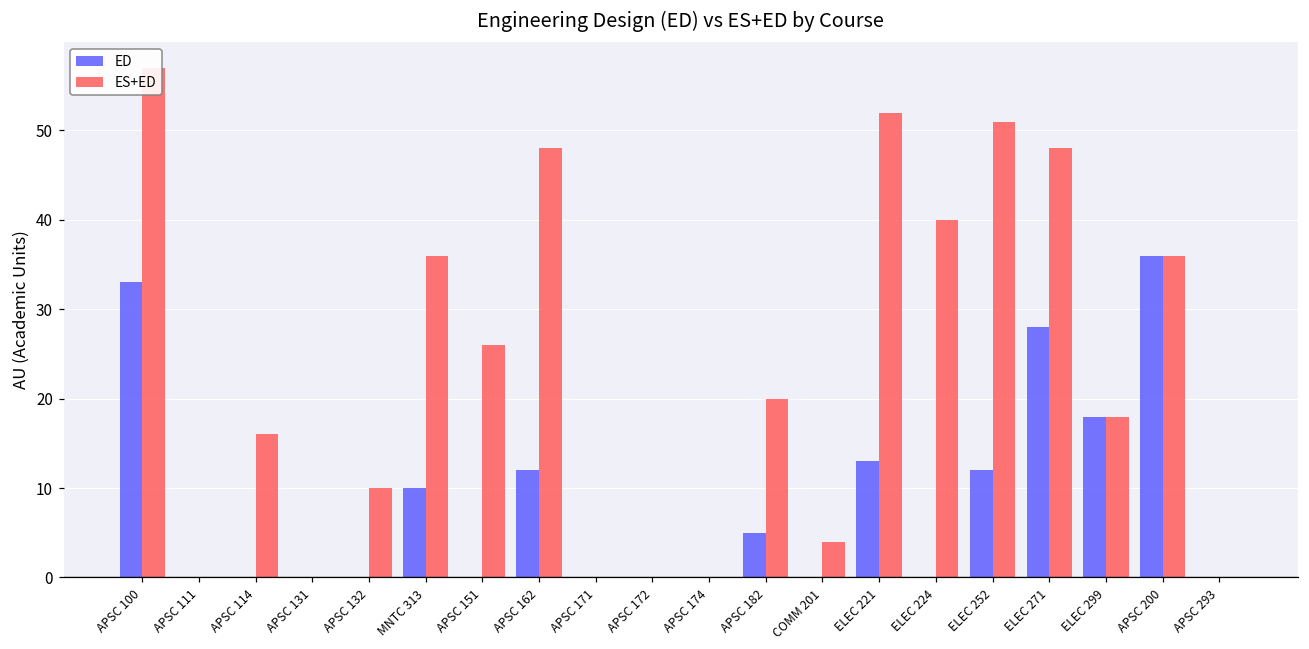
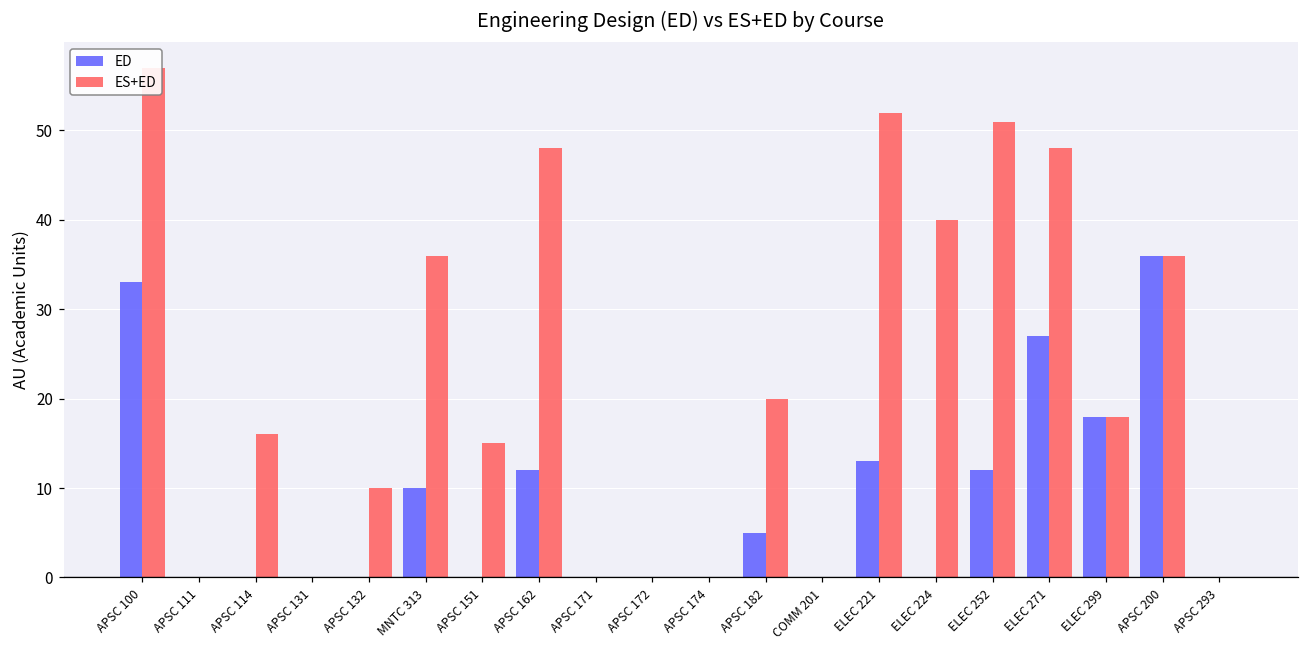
  {
    "ED": {
      "APSC 100": 33,
      "APSC 111": 0,
      "APSC 114": 0,
      "APSC 131": 0,
      "APSC 132": 0,
      "MNTC 313": 10,
      "APSC 151": 0,
      "APSC 162": 12,
      "APSC 171": 0,
      "APSC 172": 0,
      "APSC 174": 0,
      "APSC 182": 5,
      "COMM 201": 0,
      "ELEC 221": 13,
      "ELEC 224": 0,
      "ELEC 252": 12,
-     "ELEC 271": 28,
+     "ELEC 271": 27,
      "ELEC 299": 18,
      "APSC 200": 36,
      "APSC 293": 0
    },
    "ES+ED": {
      "APSC 111": 0,
      "APSC 114": 16,
      "APSC 131": 0,
      "APSC 132": 10,
      "MNTC 313": 36,
-     "APSC 151": 26,
+     "APSC 151": 15,
      "APSC 162": 48,
      "APSC 171": 0,
      "APSC 172": 0,
      "APSC 174": 0,
      "APSC 182": 20,
-     "COMM 201": 4,
+     "COMM 201": 0,
      "ELEC 221": 52,
      "ELEC 224": 40,
      "ELEC 252": 51,
      "ELEC 271": 48,
      "ELEC 299": 18,
      "APSC 200": 36,
      "APSC 293": 0
    }
  }
